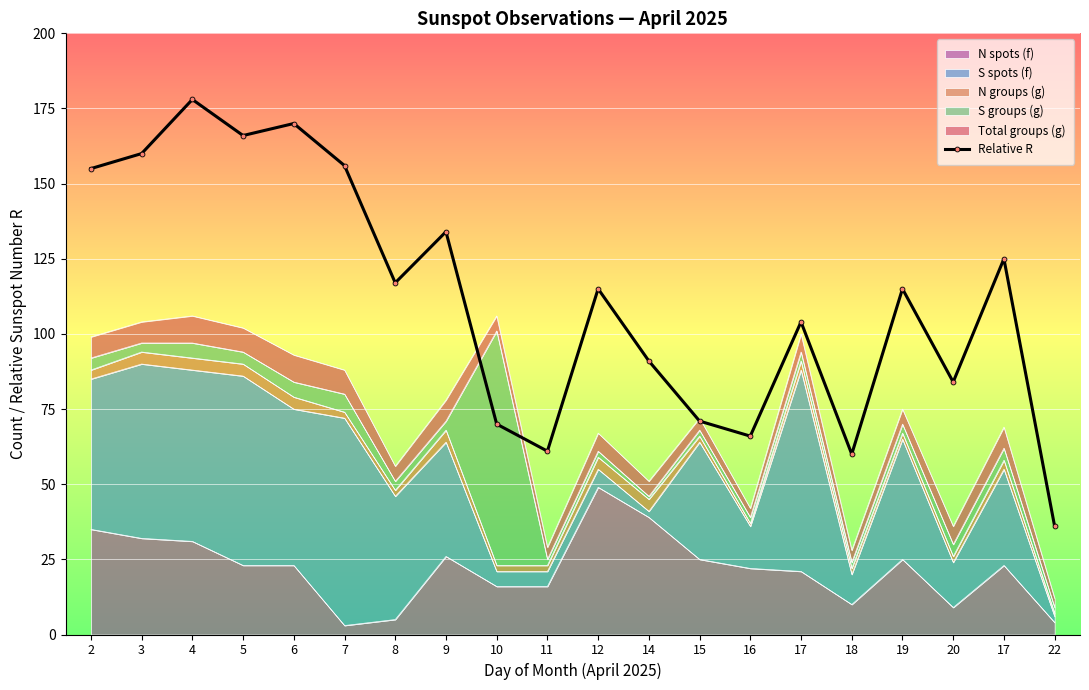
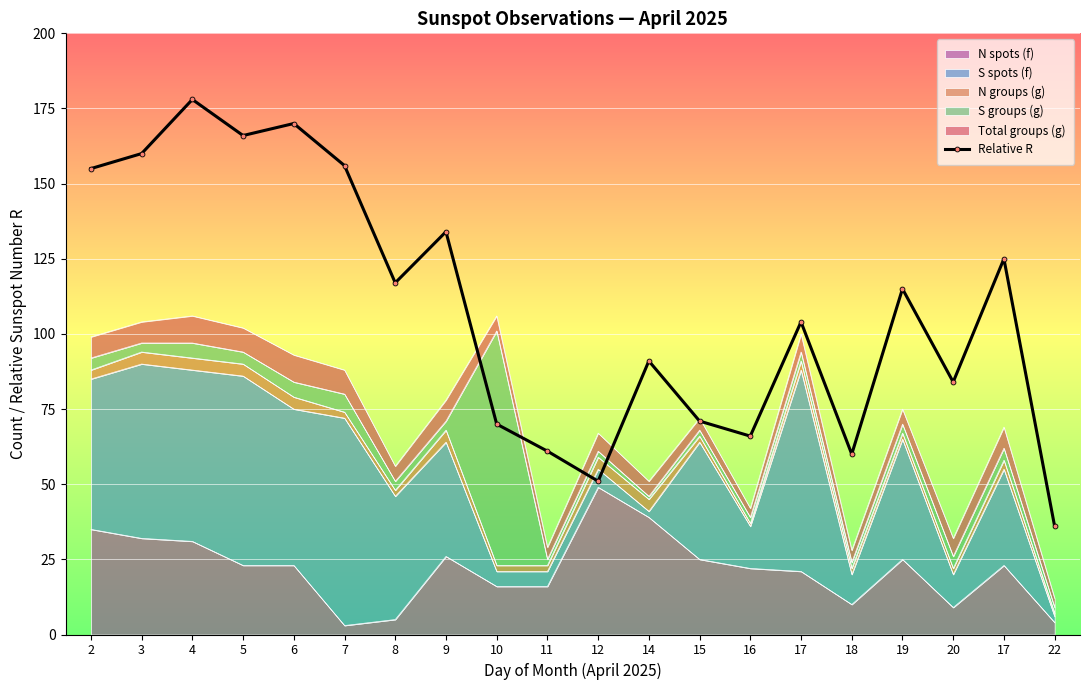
  {
    "N spots (f)": {
      "2": 35,
      "3": 32,
      "4": 31,
      "5": 23,
      "6": 23,
      "7": 3,
      "8": 5,
      "9": 26,
      "10": 16,
      "11": 16,
      "12": 49,
      "14": 39,
      "15": 25,
      "16": 22,
      "18": 10,
      "19": 25,
      "20": 9,
      "22": 4
    },
    "S spots (f)": {
-     "20": 15
+     "20": 11
    },
    "S groups (g)": {
      "20": 4
    },
    "Relative R": {
      "2": 155,
      "3": 160,
      "4": 178,
      "5": 166,
      "6": 170,
      "7": 156,
      "8": 117,
      "9": 134,
      "10": 70,
      "11": 61,
-     "12": 115,
+     "12": 51,
      "14": 91,
      "15": 71,
      "16": 66,
      "18": 60,
      "19": 115,
      "20": 84,
      "22": 36
    }
  }
